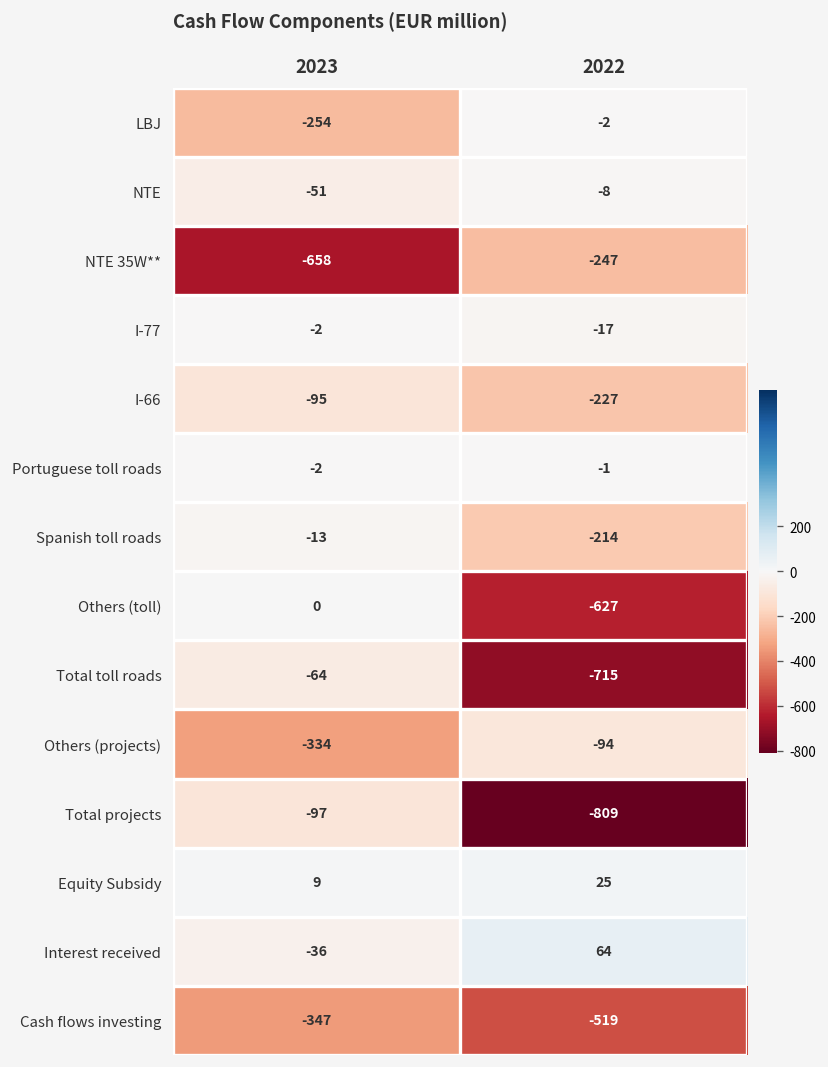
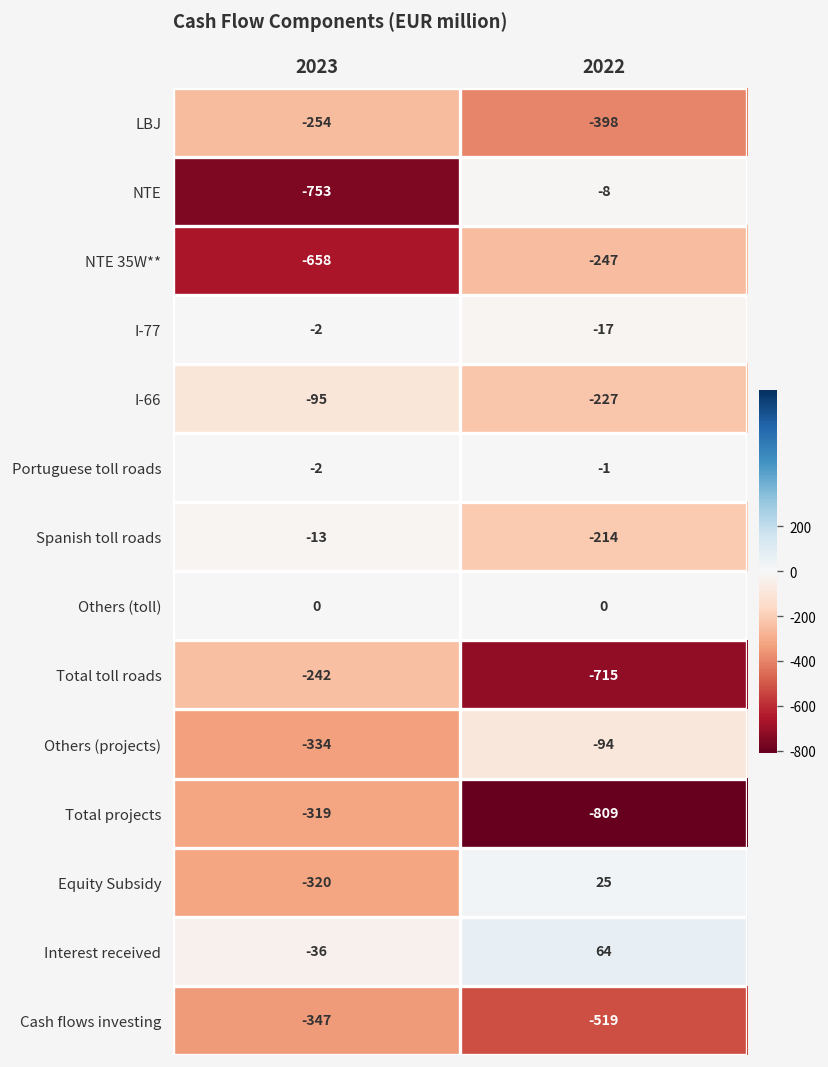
  {
    "LBJ": {
      "2023": -254,
-     "2022": -2
+     "2022": -398
    },
    "NTE": {
-     "2023": -51,
+     "2023": -753,
      "2022": -8
    },
    "NTE 35W**": {
      "2023": -658,
      "2022": -247
    },
    "I-77": {
      "2023": -2,
      "2022": -17
    },
    "I-66": {
      "2023": -95,
      "2022": -227
    },
    "Portuguese toll roads": {
      "2023": -2,
      "2022": -1
    },
    "Spanish toll roads": {
      "2023": -13,
      "2022": -214
    },
    "Others (toll)": {
      "2023": 0,
-     "2022": -627
+     "2022": 0
    },
    "Total toll roads": {
-     "2023": -64,
+     "2023": -242,
      "2022": -715
    },
    "Others (projects)": {
      "2023": -334,
      "2022": -94
    },
    "Total projects": {
-     "2023": -97,
+     "2023": -319,
      "2022": -809
    },
    "Equity Subsidy": {
-     "2023": 9,
+     "2023": -320,
      "2022": 25
    },
    "Interest received": {
      "2023": -36,
      "2022": 64
    },
    "Cash flows investing": {
      "2023": -347,
      "2022": -519
    }
  }
